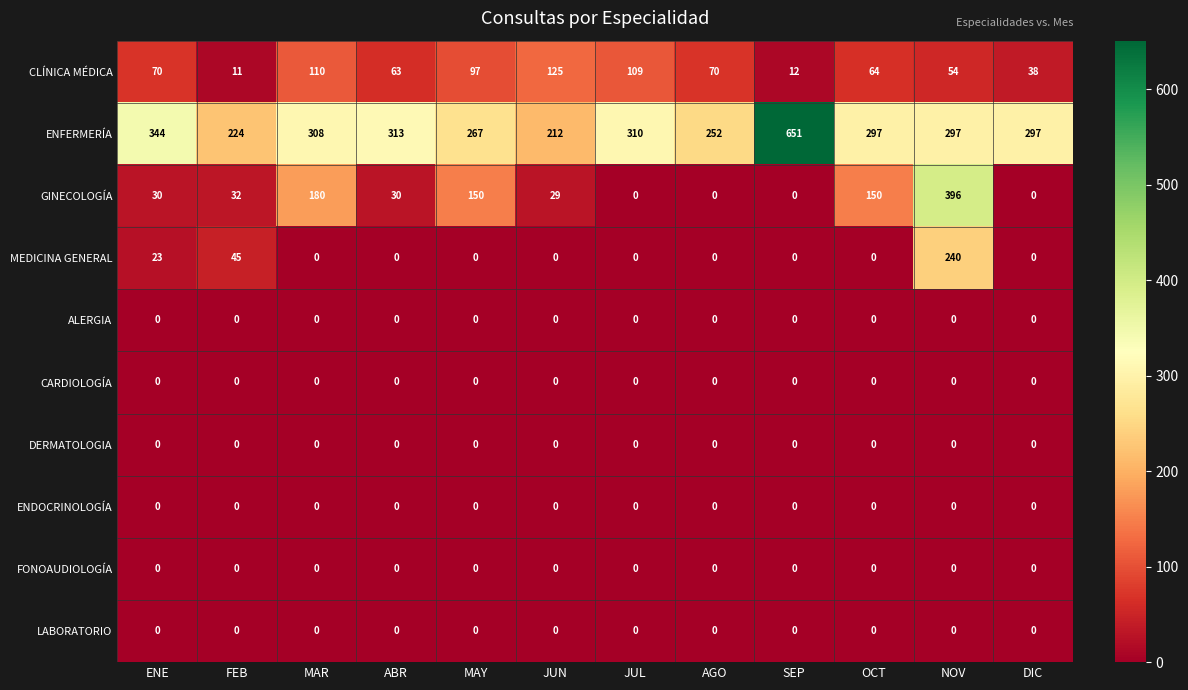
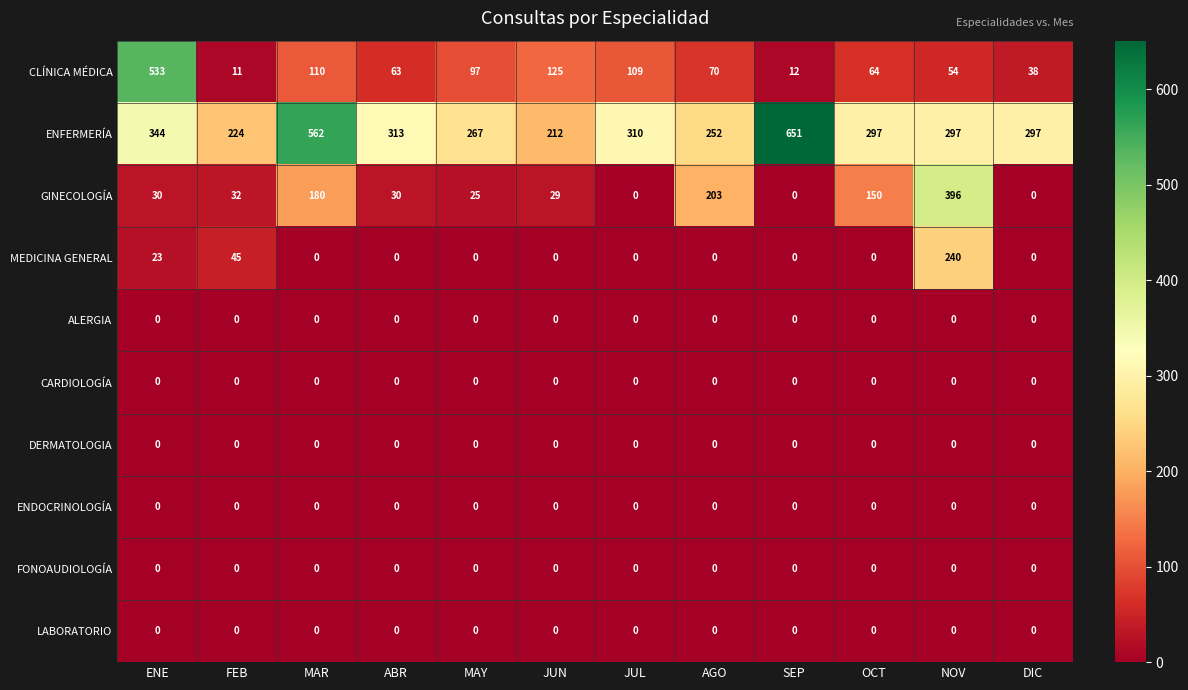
  {
    "CLÍNICA MÉDICA": {
-     "ENE": 70,
+     "ENE": 533,
      "FEB": 11,
      "MAR": 110,
      "ABR": 63,
      "MAY": 97,
      "JUN": 125,
      "JUL": 109,
      "AGO": 70,
      "SEP": 12,
      "OCT": 64,
      "NOV": 54,
      "DIC": 38
    },
    "ENFERMERÍA": {
      "ENE": 344,
      "FEB": 224,
-     "MAR": 308,
+     "MAR": 562,
      "ABR": 313,
      "MAY": 267,
      "JUN": 212,
      "JUL": 310,
      "AGO": 252,
      "SEP": 651,
      "OCT": 297,
      "NOV": 297,
      "DIC": 297
    },
    "GINECOLOGÍA": {
      "ENE": 30,
      "FEB": 32,
      "MAR": 180,
      "ABR": 30,
-     "MAY": 150,
+     "MAY": 25,
      "JUN": 29,
      "JUL": 0,
-     "AGO": 0,
+     "AGO": 203,
      "SEP": 0,
      "OCT": 150,
      "NOV": 396,
      "DIC": 0
    },
    "MEDICINA GENERAL": {
      "ENE": 23,
      "FEB": 45,
      "MAR": 0,
      "ABR": 0,
      "MAY": 0,
      "JUN": 0,
      "JUL": 0,
      "AGO": 0,
      "SEP": 0,
      "OCT": 0,
      "NOV": 240,
      "DIC": 0
    },
    "ALERGIA": {
      "ENE": 0,
      "FEB": 0,
      "MAR": 0,
      "ABR": 0,
      "MAY": 0,
      "JUN": 0,
      "JUL": 0,
      "AGO": 0,
      "SEP": 0,
      "OCT": 0,
      "NOV": 0,
      "DIC": 0
    },
    "CARDIOLOGÍA": {
      "ENE": 0,
      "FEB": 0,
      "MAR": 0,
      "ABR": 0,
      "MAY": 0,
      "JUN": 0,
      "JUL": 0,
      "AGO": 0,
      "SEP": 0,
      "OCT": 0,
      "NOV": 0,
      "DIC": 0
    },
    "DERMATOLOGIA": {
      "ENE": 0,
      "FEB": 0,
      "MAR": 0,
      "ABR": 0,
      "MAY": 0,
      "JUN": 0,
      "JUL": 0,
      "AGO": 0,
      "SEP": 0,
      "OCT": 0,
      "NOV": 0,
      "DIC": 0
    },
    "ENDOCRINOLOGÍA": {
      "ENE": 0,
      "FEB": 0,
      "MAR": 0,
      "ABR": 0,
      "MAY": 0,
      "JUN": 0,
      "JUL": 0,
      "AGO": 0,
      "SEP": 0,
      "OCT": 0,
      "NOV": 0,
      "DIC": 0
    },
    "FONOAUDIOLOGÍA": {
      "ENE": 0,
      "FEB": 0,
      "MAR": 0,
      "ABR": 0,
      "MAY": 0,
      "JUN": 0,
      "JUL": 0,
      "AGO": 0,
      "SEP": 0,
      "OCT": 0,
      "NOV": 0,
      "DIC": 0
    },
    "LABORATORIO": {
      "ENE": 0,
      "FEB": 0,
      "MAR": 0,
      "ABR": 0,
      "MAY": 0,
      "JUN": 0,
      "JUL": 0,
      "AGO": 0,
      "SEP": 0,
      "OCT": 0,
      "NOV": 0,
      "DIC": 0
    }
  }
